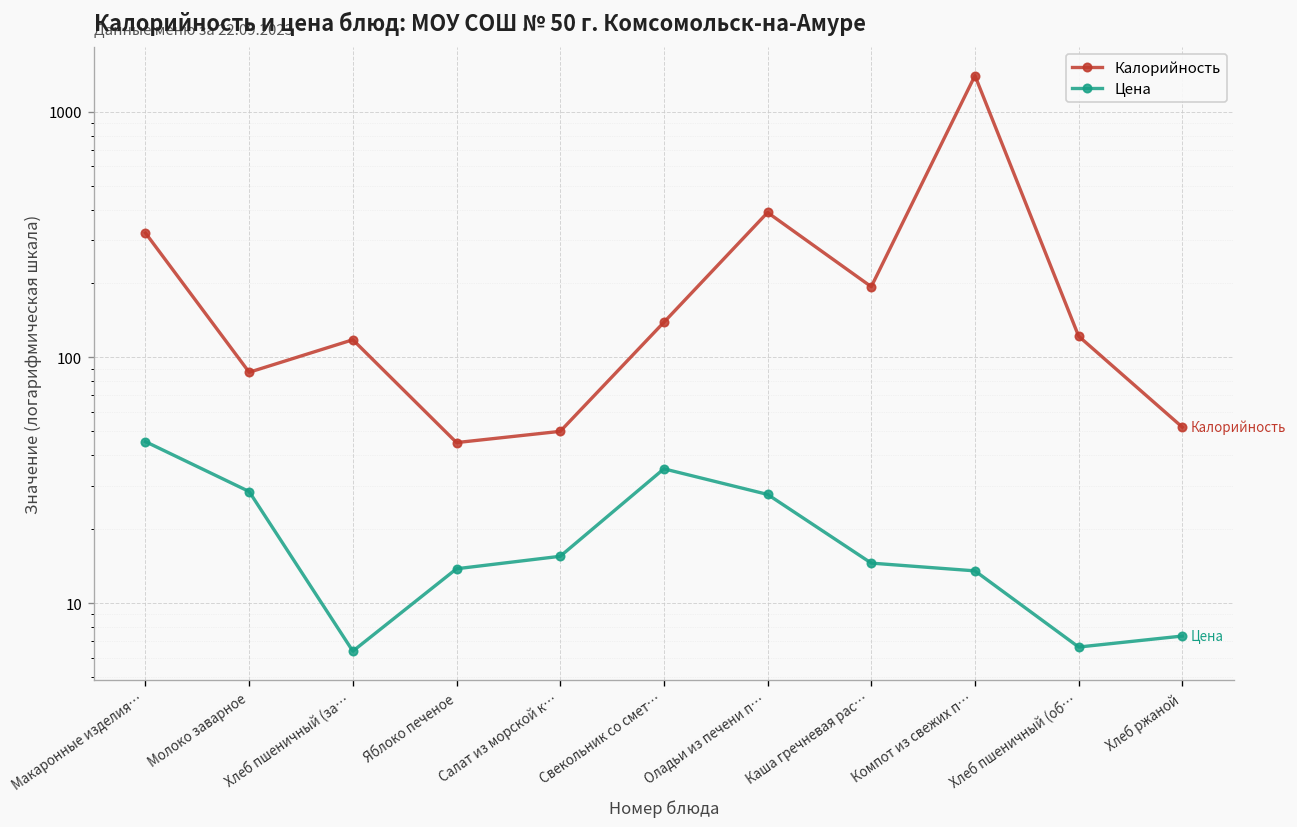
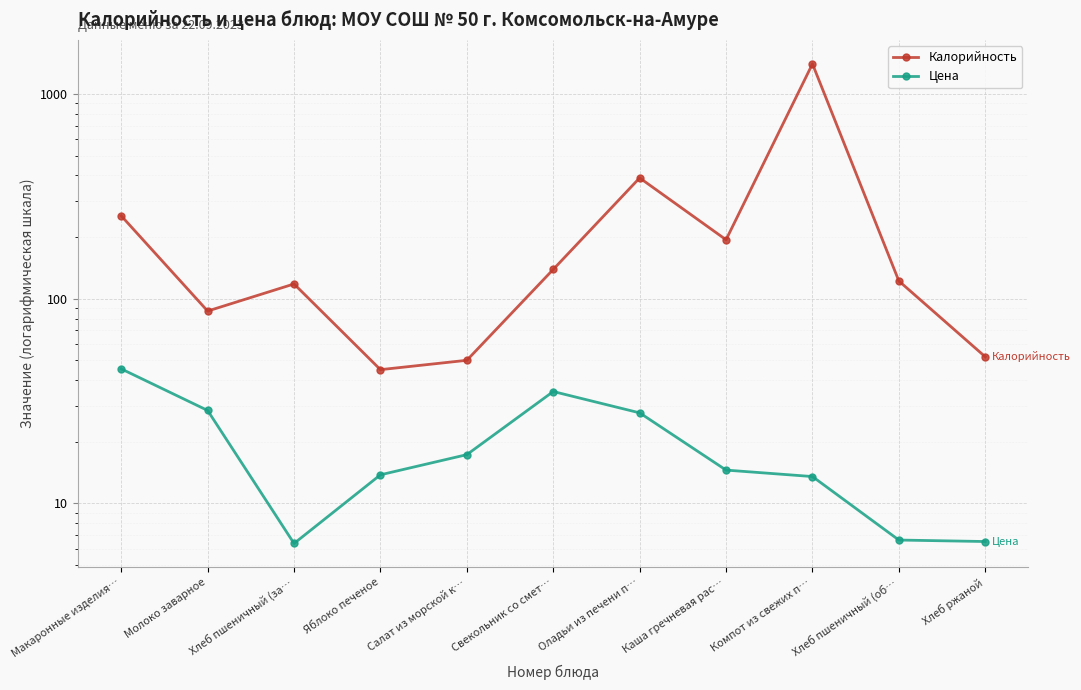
  {
    "Калорийность": {
-     "Макаронные изделия…": 320,
+     "Макаронные изделия…": 250,
      "Молоко заварное": 87,
      "Хлеб пшеничный (за…": 120,
      "Яблоко печеное": 45,
      "Салат из морской к…": 50,
      "Свекольник со смет…": 140,
      "Оладьи из печени п…": 390,
      "Каша гречневая рас…": 190,
      "Компот из свежих п…": 1400,
      "Хлеб пшеничный (об…": 120,
      "Хлеб ржаной": 52
    },
    "Цена": {
      "Макаронные изделия…": 45,
      "Молоко заварное": 28,
      "Хлеб пшеничный (за…": 6.4,
      "Яблоко печеное": 14,
-     "Салат из морской к…": 16,
+     "Салат из морской к…": 17,
      "Свекольник со смет…": 35,
      "Оладьи из печени п…": 28,
      "Каша гречневая рас…": 15,
      "Компот из свежих п…": 14,
      "Хлеб пшеничный (об…": 6.6,
-     "Хлеб ржаной": 7.3
+     "Хлеб ржаной": 6.5
    }
  }
